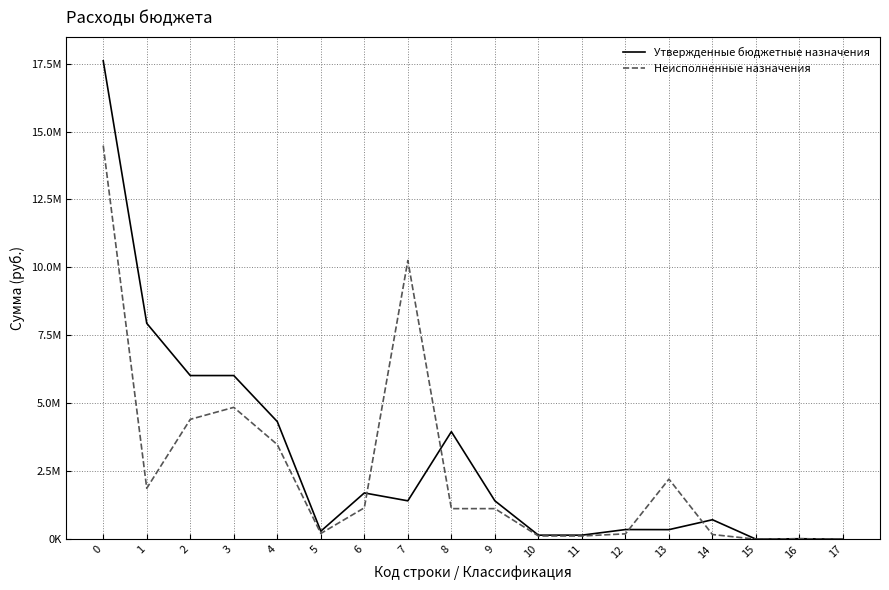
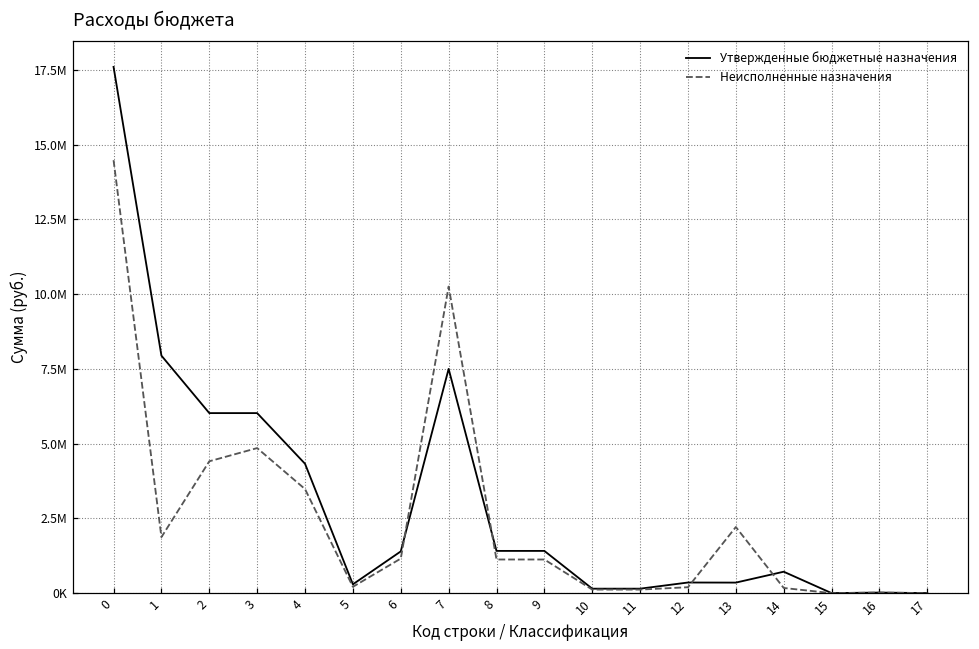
  {
    "Утвержденные бюджетные назначения": {
      "0": 17600000,
      "1": 7900000,
      "2": 6000000,
      "3": 6000000,
      "4": 4300000,
-     "6": 1700000,
-     "7": 1400000,
-     "8": 4000000,
+     "6": 1400000,
+     "7": 7500000,
+     "8": 1400000,
      "9": 1400000,
      "12": 400000,
      "13": 400000,
      "14": 700000
    },
    "Неисполненные назначения": {
      "0": 14500000,
      "1": 1900000,
      "2": 4400000,
      "3": 4900000,
      "4": 3500000,
      "6": 1200000,
      "7": 10300000,
      "8": 1100000,
      "9": 1100000,
      "12": 200000,
      "13": 2200000,
      "14": 200000
    }
  }
